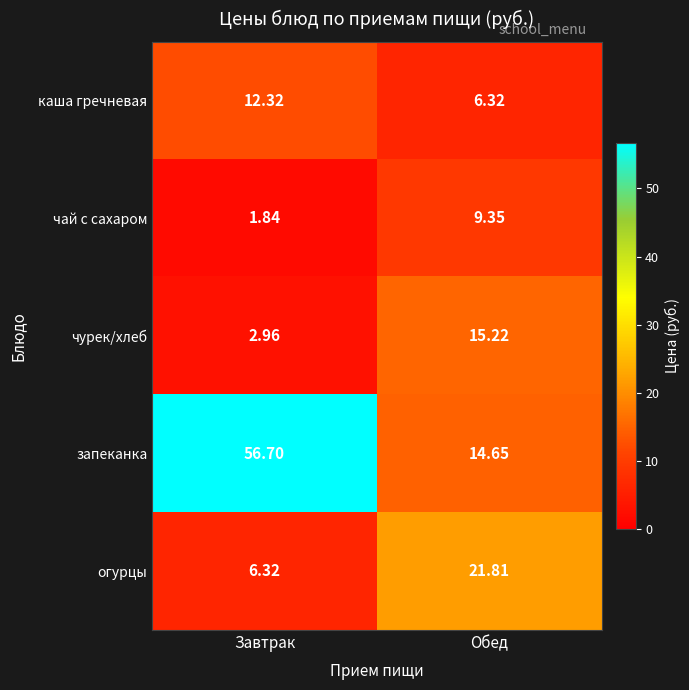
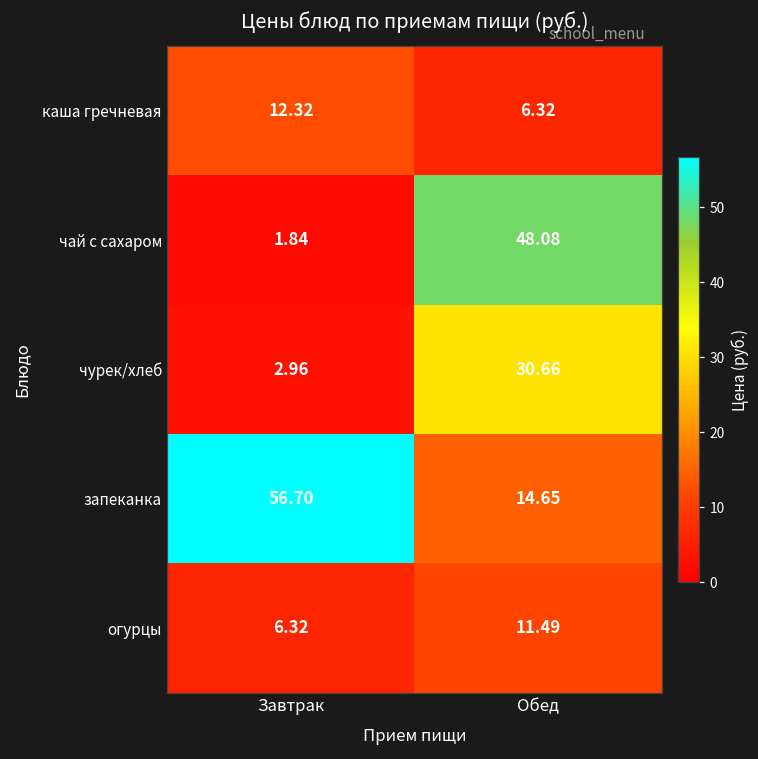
  {
    "каша гречневая": {
      "Завтрак": 12.32,
      "Обед": 6.32
    },
    "чай с сахаром": {
      "Завтрак": 1.84,
-     "Обед": 9.35
+     "Обед": 48.08
    },
    "чурек/хлеб": {
      "Завтрак": 2.96,
-     "Обед": 15.22
+     "Обед": 30.66
    },
    "запеканка": {
      "Завтрак": 56.70,
      "Обед": 14.65
    },
    "огурцы": {
      "Завтрак": 6.32,
-     "Обед": 21.81
+     "Обед": 11.49
    }
  }
